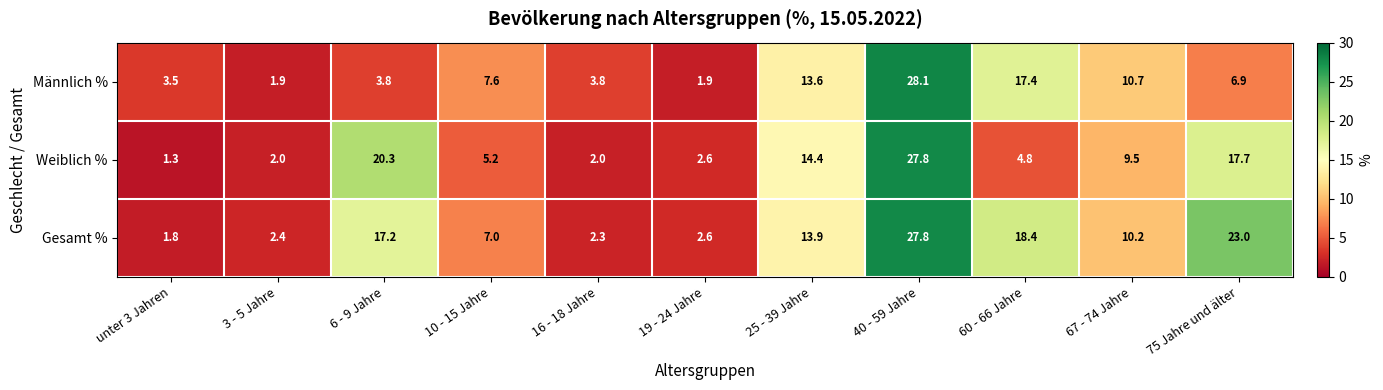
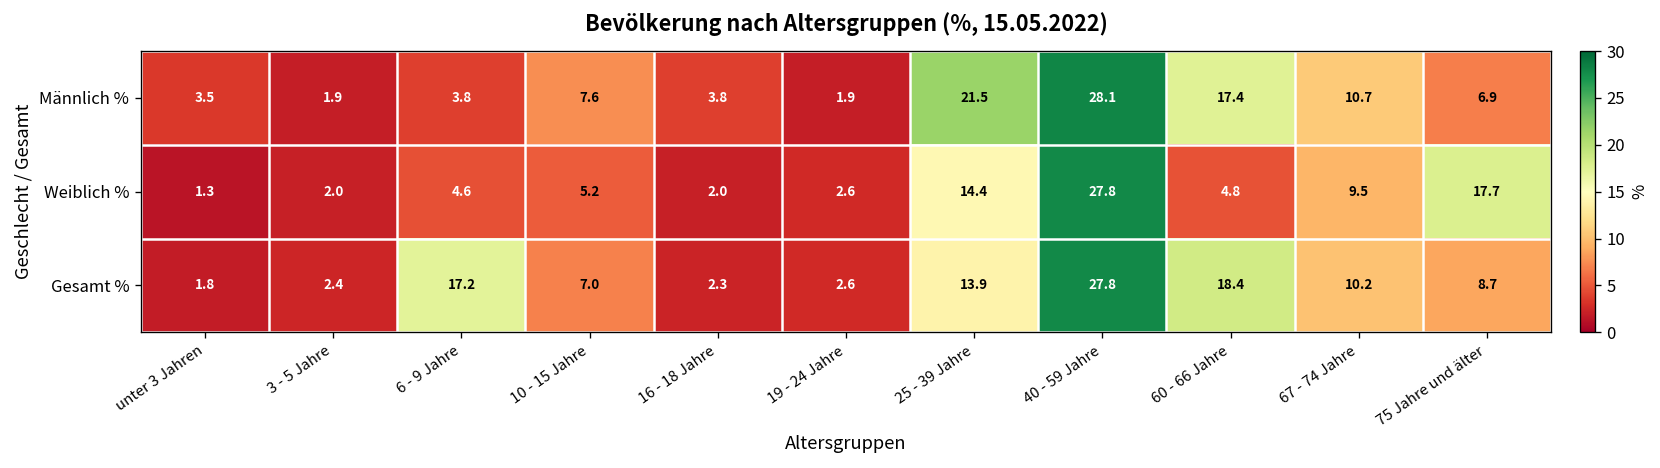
  {
    "Männlich %": {
      "unter 3 Jahren": 3.5,
      "3 - 5 Jahre": 1.9,
      "6 - 9 Jahre": 3.8,
      "10 - 15 Jahre": 7.6,
      "16 - 18 Jahre": 3.8,
      "19 - 24 Jahre": 1.9,
-     "25 - 39 Jahre": 13.6,
+     "25 - 39 Jahre": 21.5,
      "40 - 59 Jahre": 28.1,
      "60 - 66 Jahre": 17.4,
      "67 - 74 Jahre": 10.7,
      "75 Jahre und älter": 6.9
    },
    "Weiblich %": {
      "unter 3 Jahren": 1.3,
      "3 - 5 Jahre": 2.0,
-     "6 - 9 Jahre": 20.3,
+     "6 - 9 Jahre": 4.6,
      "10 - 15 Jahre": 5.2,
      "16 - 18 Jahre": 2.0,
      "19 - 24 Jahre": 2.6,
      "25 - 39 Jahre": 14.4,
      "40 - 59 Jahre": 27.8,
      "60 - 66 Jahre": 4.8,
      "67 - 74 Jahre": 9.5,
      "75 Jahre und älter": 17.7
    },
    "Gesamt %": {
      "unter 3 Jahren": 1.8,
      "3 - 5 Jahre": 2.4,
      "6 - 9 Jahre": 17.2,
      "10 - 15 Jahre": 7.0,
      "16 - 18 Jahre": 2.3,
      "19 - 24 Jahre": 2.6,
      "25 - 39 Jahre": 13.9,
      "40 - 59 Jahre": 27.8,
      "60 - 66 Jahre": 18.4,
      "67 - 74 Jahre": 10.2,
-     "75 Jahre und älter": 23.0
+     "75 Jahre und älter": 8.7
    }
  }
